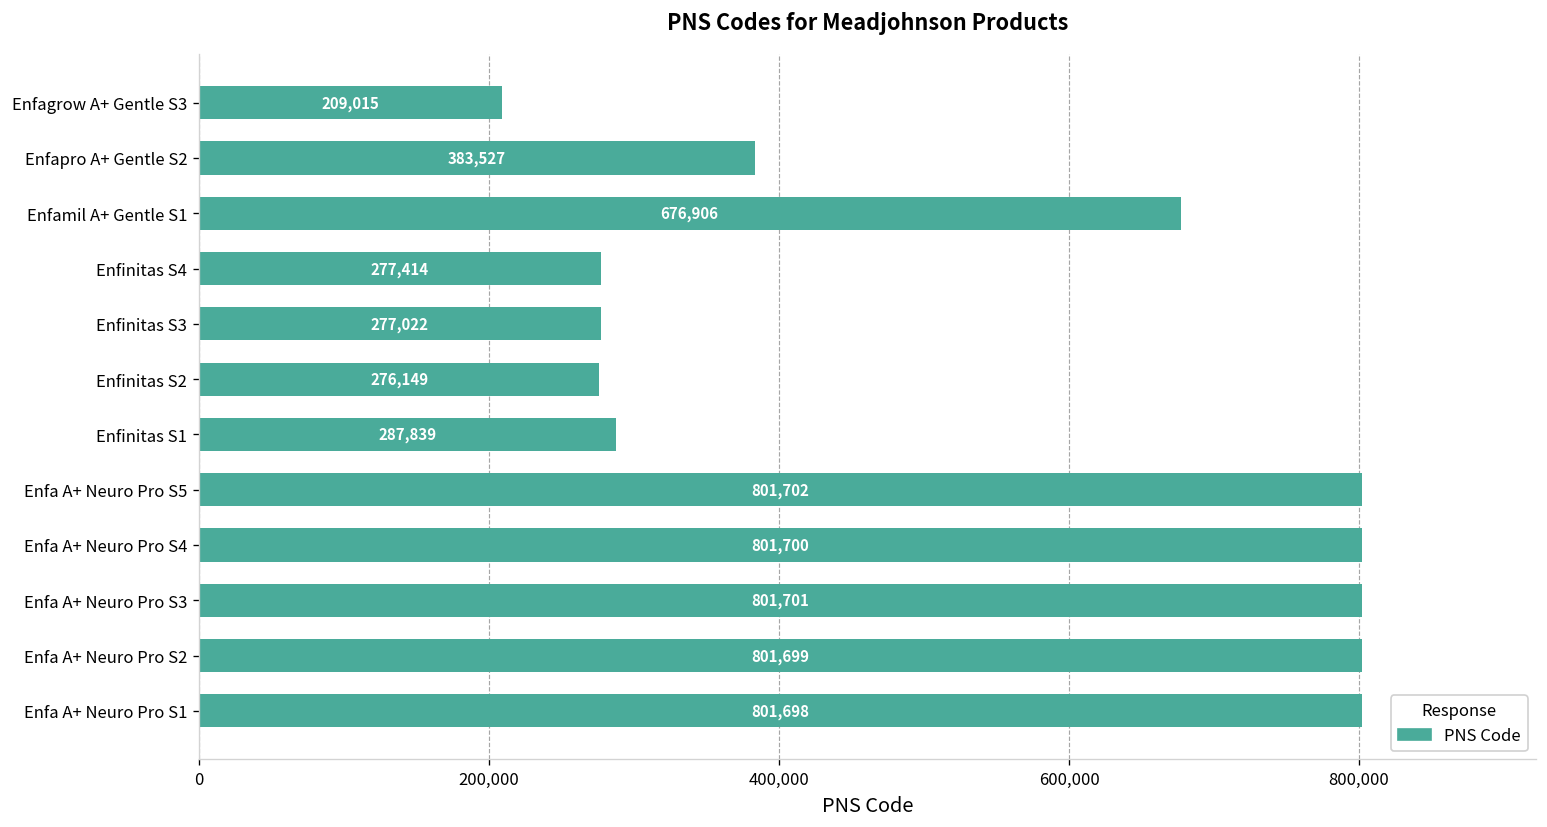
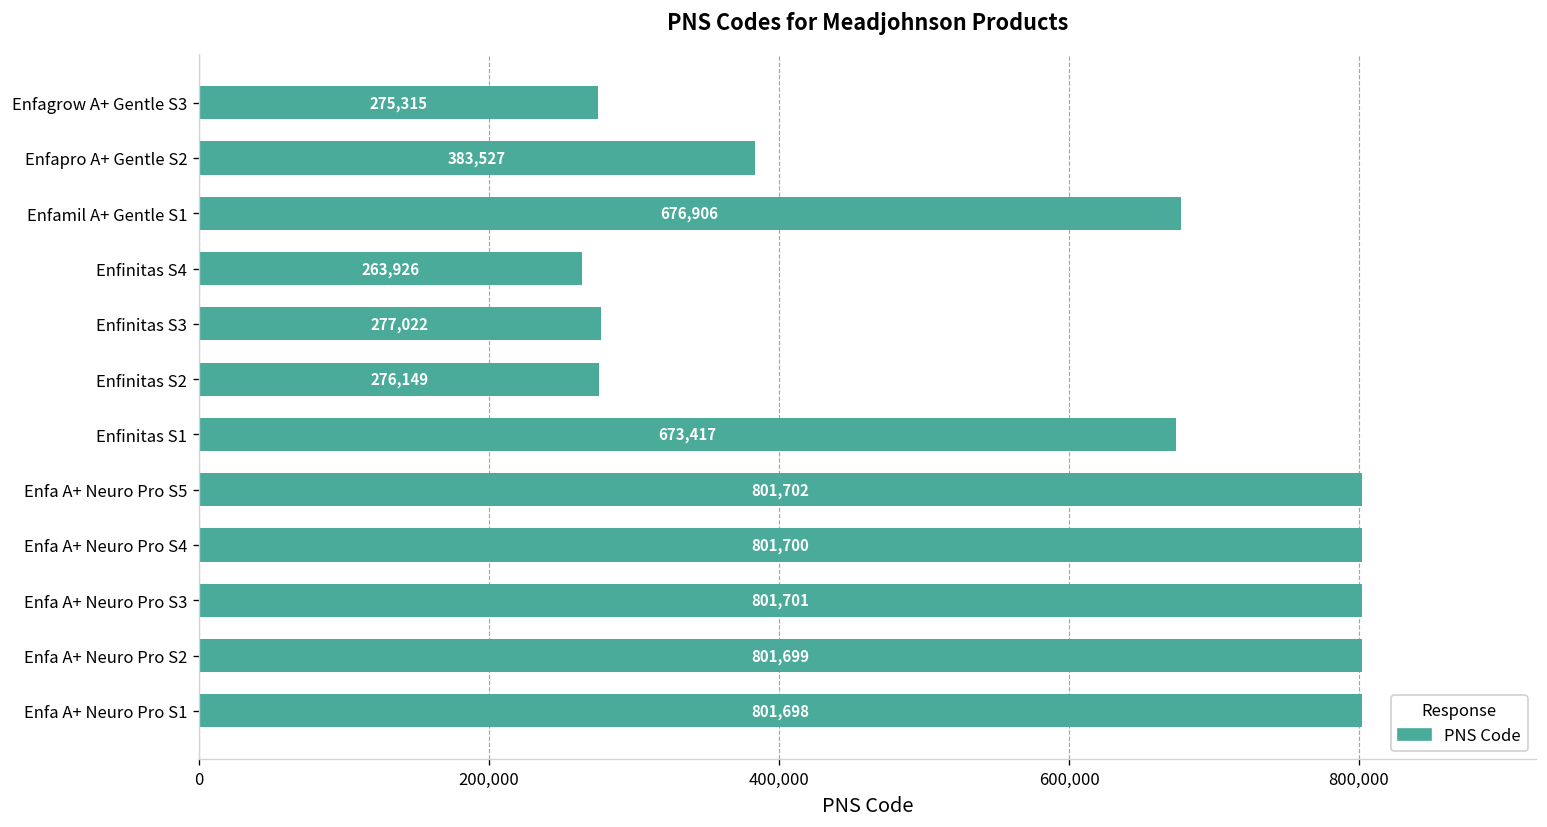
  {
-   "Enfagrow A+ Gentle S3": "209,015",
+   "Enfagrow A+ Gentle S3": "275,315",
    "Enfapro A+ Gentle S2": "383,527",
    "Enfamil A+ Gentle S1": "676,906",
-   "Enfinitas S4": "277,414",
+   "Enfinitas S4": "263,926",
    "Enfinitas S3": "277,022",
    "Enfinitas S2": "276,149",
-   "Enfinitas S1": "287,839",
+   "Enfinitas S1": "673,417",
    "Enfa A+ Neuro Pro S5": "801,702",
    "Enfa A+ Neuro Pro S4": "801,700",
    "Enfa A+ Neuro Pro S3": "801,701",
    "Enfa A+ Neuro Pro S2": "801,699",
    "Enfa A+ Neuro Pro S1": "801,698"
  }
